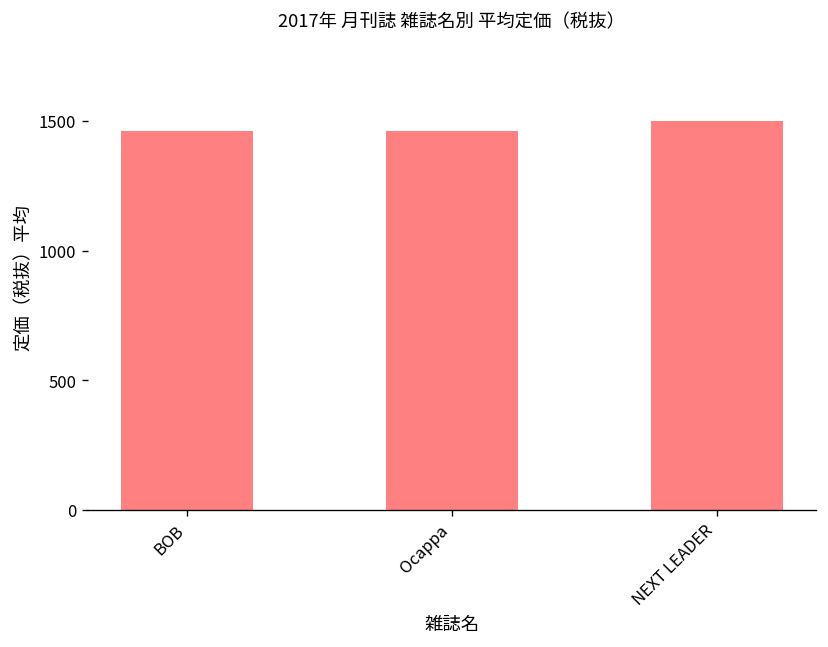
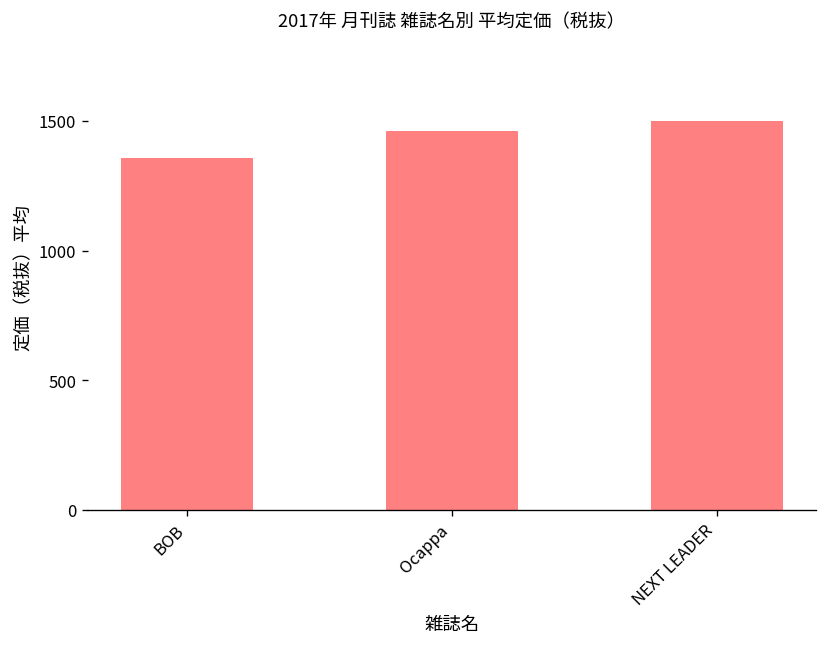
  {
-   "BOB": 1460,
+   "BOB": 1360,
    "Ocappa": 1460,
    "NEXT LEADER": 1500
  }
